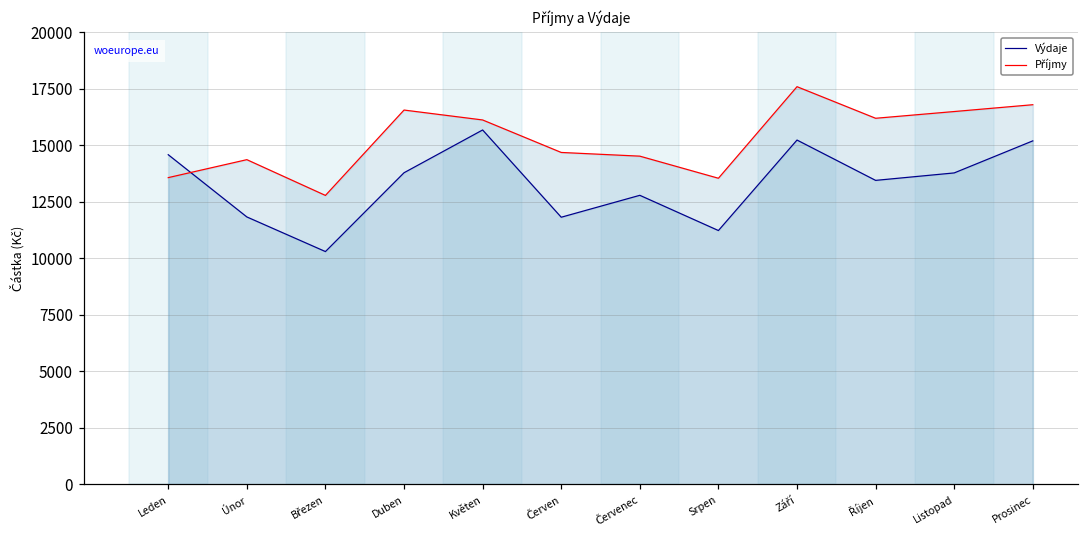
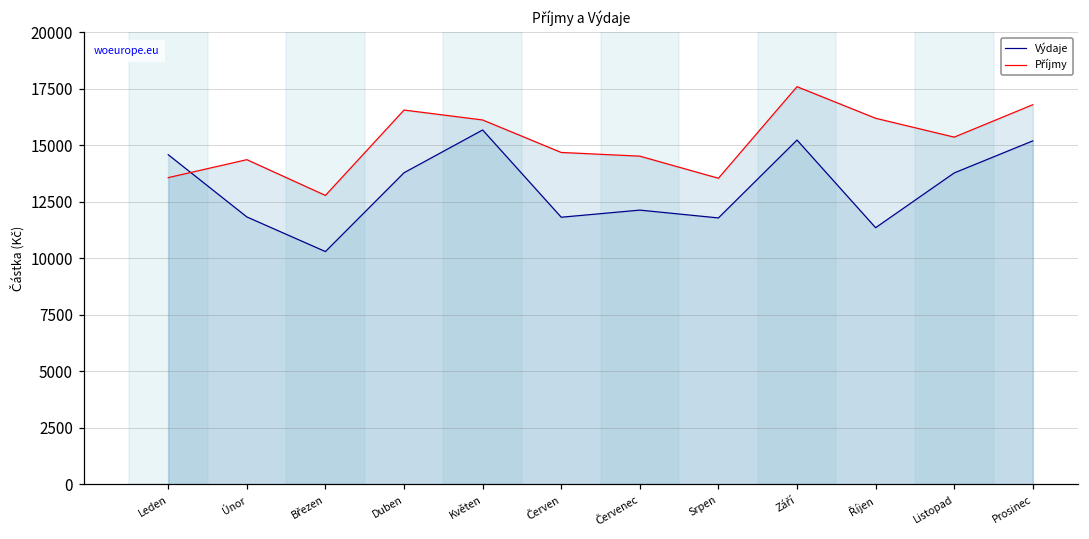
  {
    "Výdaje": {
      "Leden": 14600,
      "Únor": 11800,
      "Březen": 10300,
      "Duben": 13800,
      "Květen": 15700,
      "Červen": 11800,
-     "Červenec": 12800,
-     "Srpen": 11200,
+     "Červenec": 12100,
+     "Srpen": 11800,
      "Září": 15200,
-     "Říjen": 13500,
+     "Říjen": 11400,
      "Listopad": 13800,
      "Prosinec": 15200
    },
    "Příjmy": {
      "Leden": 13600,
      "Únor": 14400,
      "Březen": 12800,
      "Duben": 16600,
      "Květen": 16100,
      "Červen": 14700,
      "Červenec": 14500,
      "Srpen": 13500,
      "Září": 17600,
      "Říjen": 16200,
-     "Listopad": 16500,
+     "Listopad": 15400,
      "Prosinec": 16800
    }
  }
